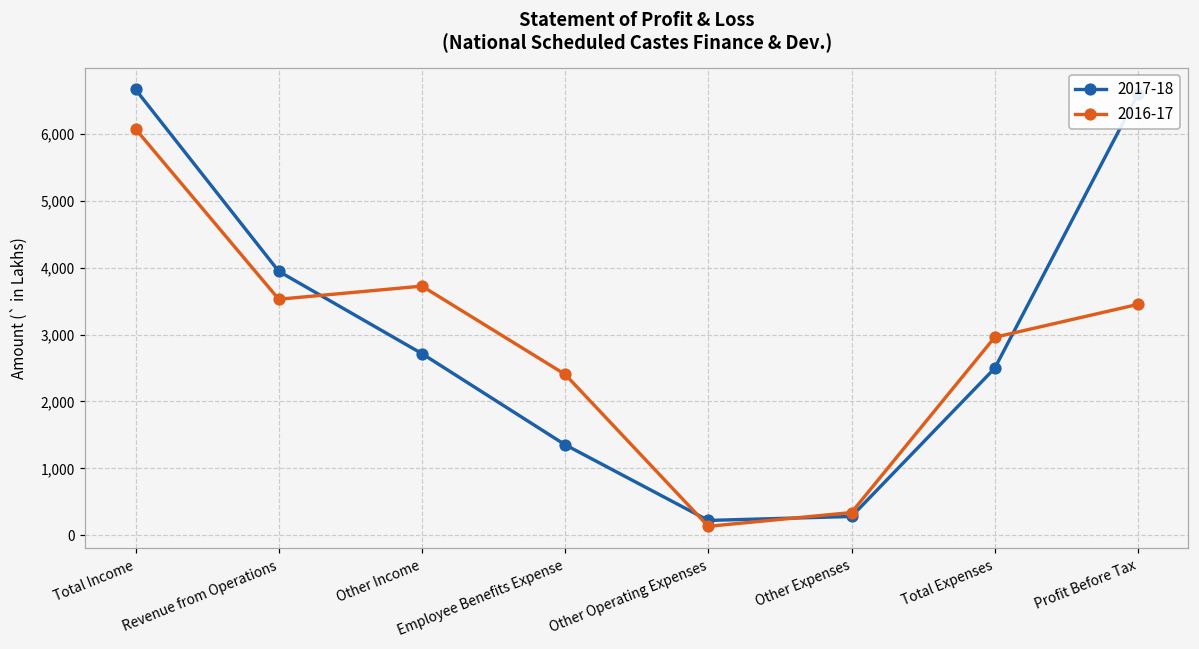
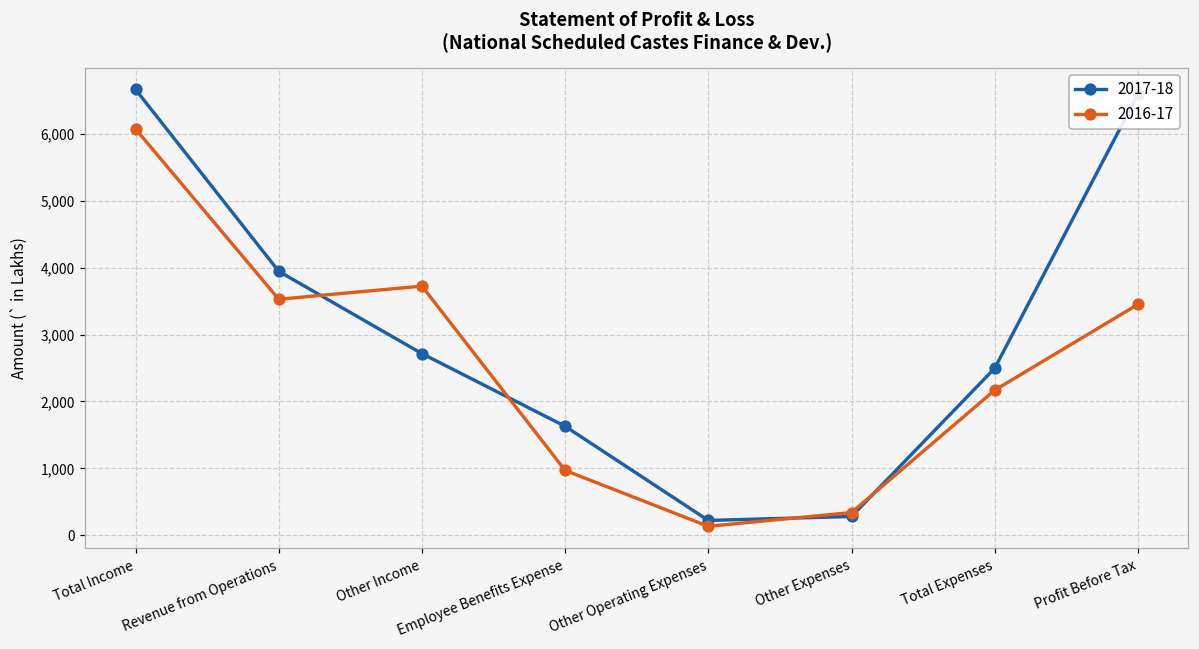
  {
    "2017-18": {
      "Total Income": "6,700",
      "Revenue from Operations": "3,900",
      "Other Income": "2,700",
-     "Employee Benefits Expense": "1,400",
+     "Employee Benefits Expense": "1,600",
      "Other Operating Expenses": "200",
      "Other Expenses": "300",
      "Total Expenses": "2,500"
    },
    "2016-17": {
      "Total Income": "6,100",
      "Revenue from Operations": "3,500",
      "Other Income": "3,700",
-     "Employee Benefits Expense": "2,400",
+     "Employee Benefits Expense": "1,000",
      "Other Operating Expenses": "100",
      "Other Expenses": "300",
-     "Total Expenses": "3,000",
+     "Total Expenses": "2,200",
      "Profit Before Tax": "3,500"
    }
  }
